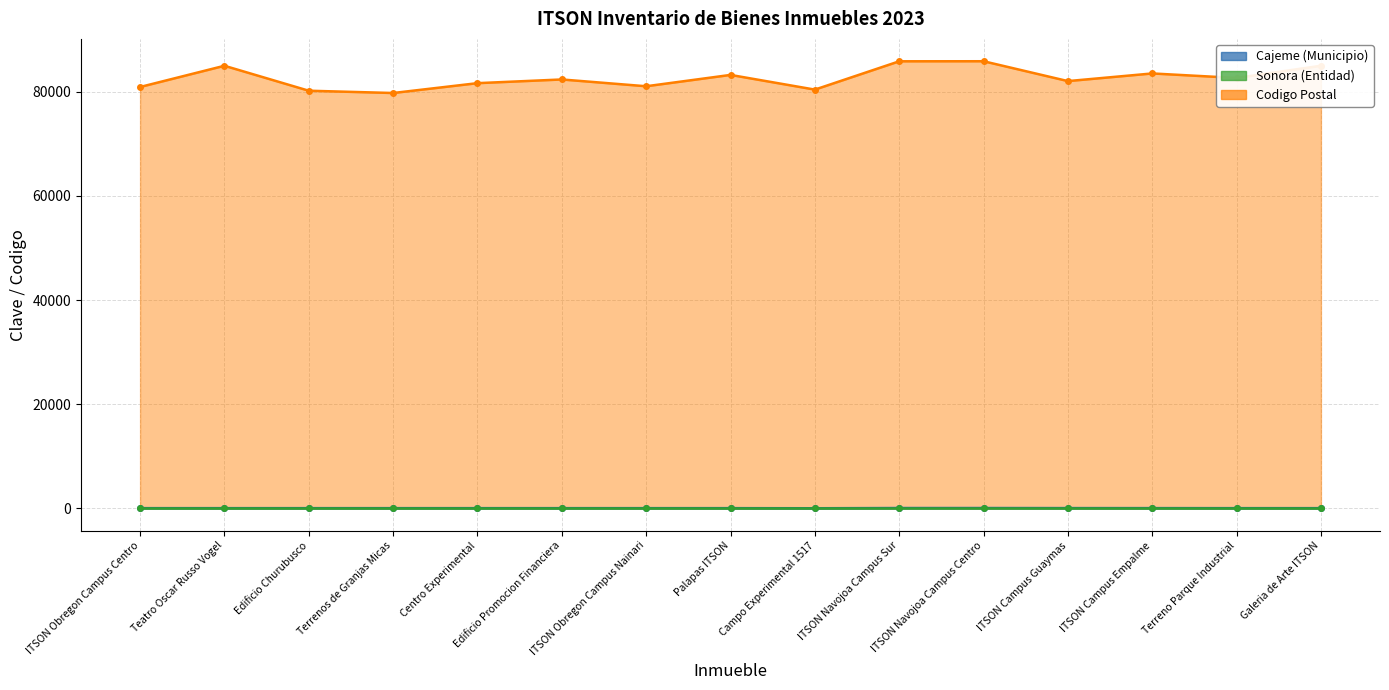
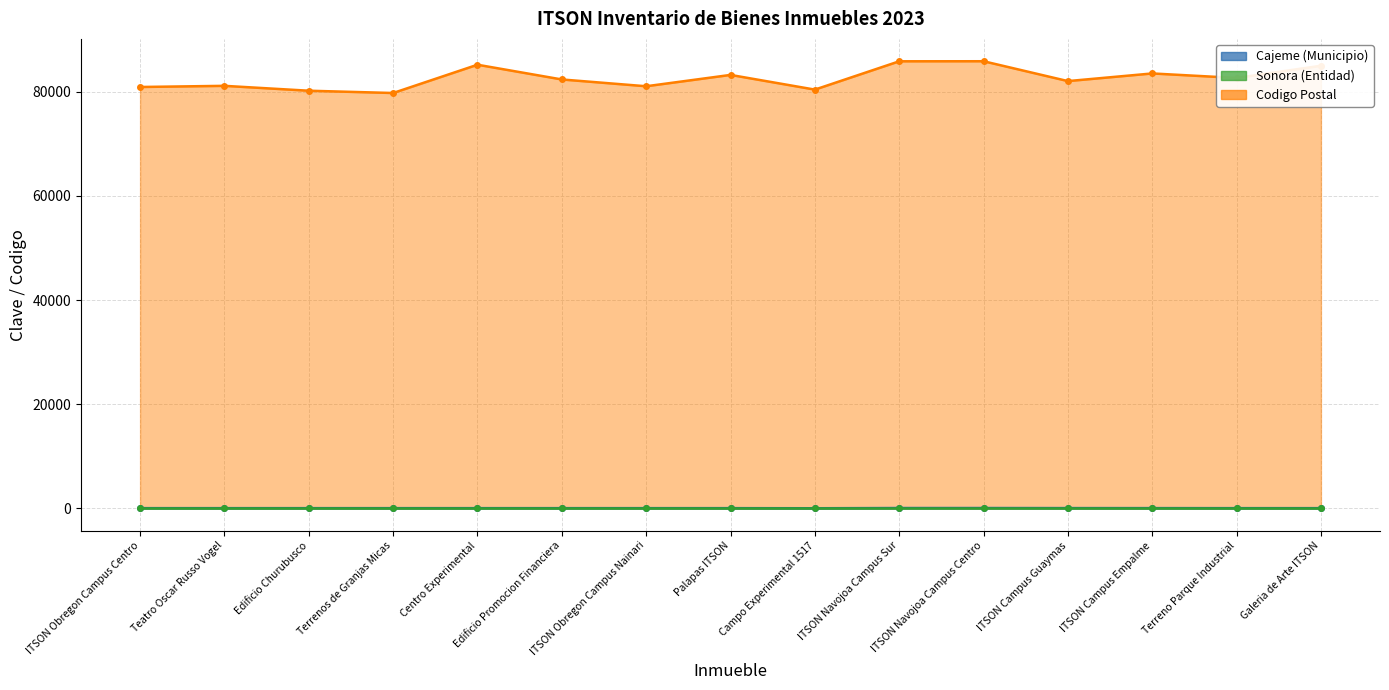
  {
    "Sonora (Entidad)": {
      "ITSON Obregon Campus Centro": 0,
      "Teatro Oscar Russo Vogel": 0,
      "Edificio Churubusco": 0,
      "Terrenos de Granjas Micas": 0,
      "Centro Experimental": 0,
      "Edificio Promocion Financiera": 0,
      "ITSON Obregon Campus Nainari": 0,
      "Palapas ITSON": 0,
      "Campo Experimental 1517": 0,
      "ITSON Navojoa Campus Sur": 0,
      "ITSON Navojoa Campus Centro": 0,
      "ITSON Campus Guaymas": 0,
      "ITSON Campus Empalme": 0,
      "Terreno Parque Industrial": 0,
      "Galeria de Arte ITSON": 0
    },
    "Codigo Postal": {
      "ITSON Obregon Campus Centro": 81000,
-     "Teatro Oscar Russo Vogel": 85000,
+     "Teatro Oscar Russo Vogel": 81000,
      "Edificio Churubusco": 80000,
      "Terrenos de Granjas Micas": 80000,
-     "Centro Experimental": 82000,
+     "Centro Experimental": 85000,
      "Edificio Promocion Financiera": 82000,
      "ITSON Obregon Campus Nainari": 81000,
      "Palapas ITSON": 83000,
      "Campo Experimental 1517": 80000,
      "ITSON Navojoa Campus Sur": 86000,
      "ITSON Navojoa Campus Centro": 86000,
      "ITSON Campus Guaymas": 82000,
      "ITSON Campus Empalme": 84000
    }
  }
